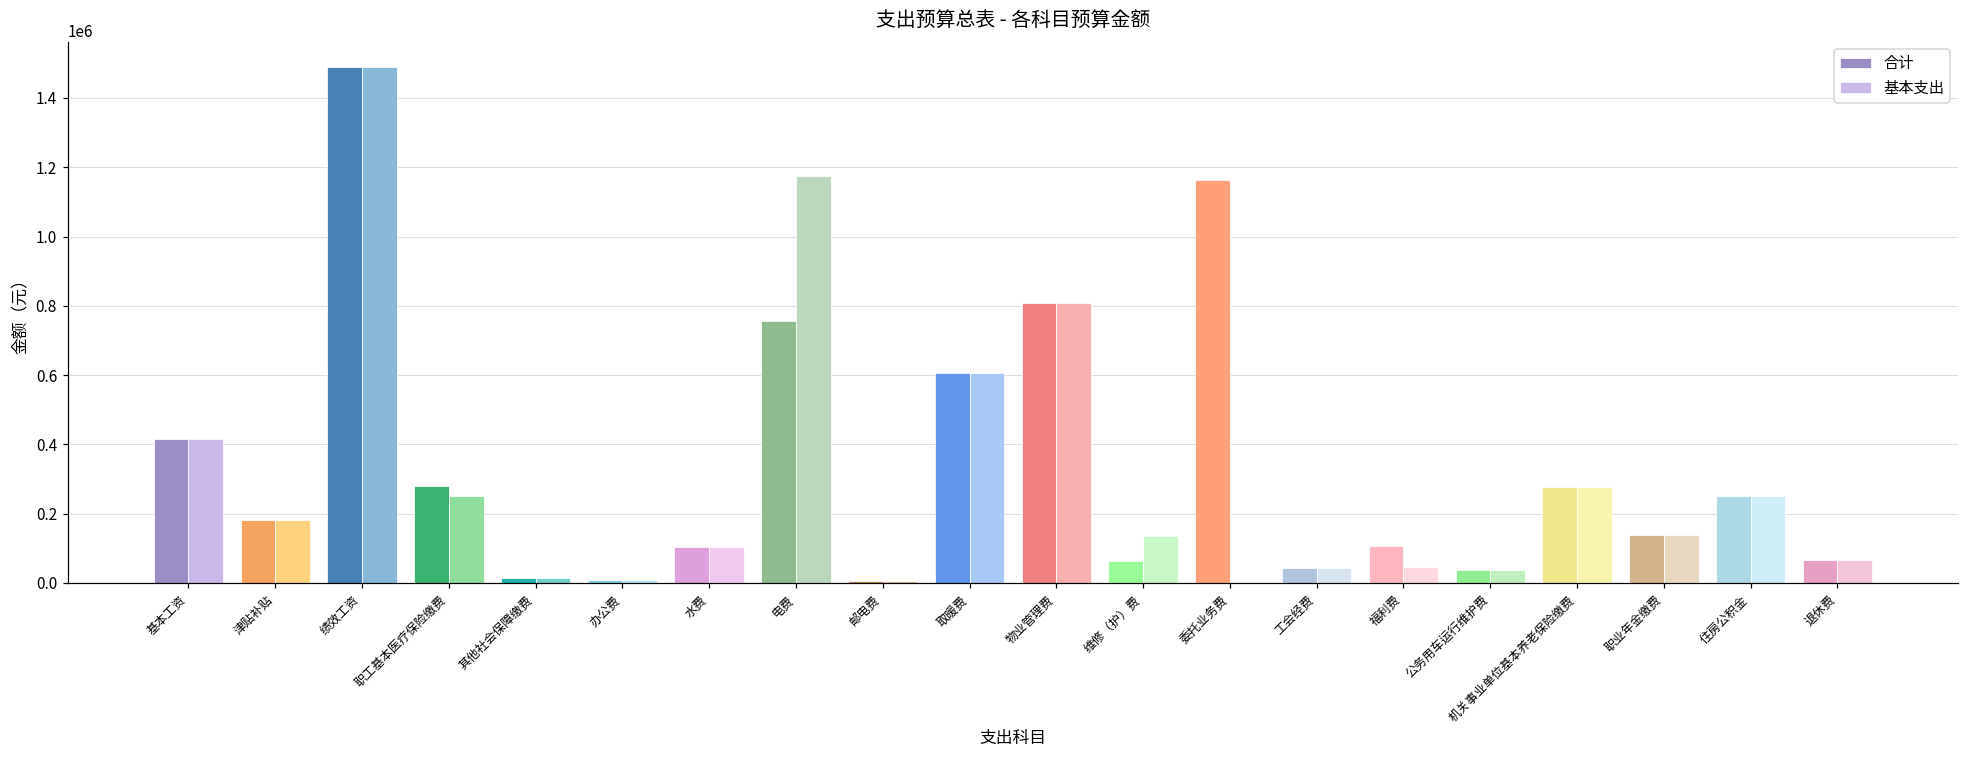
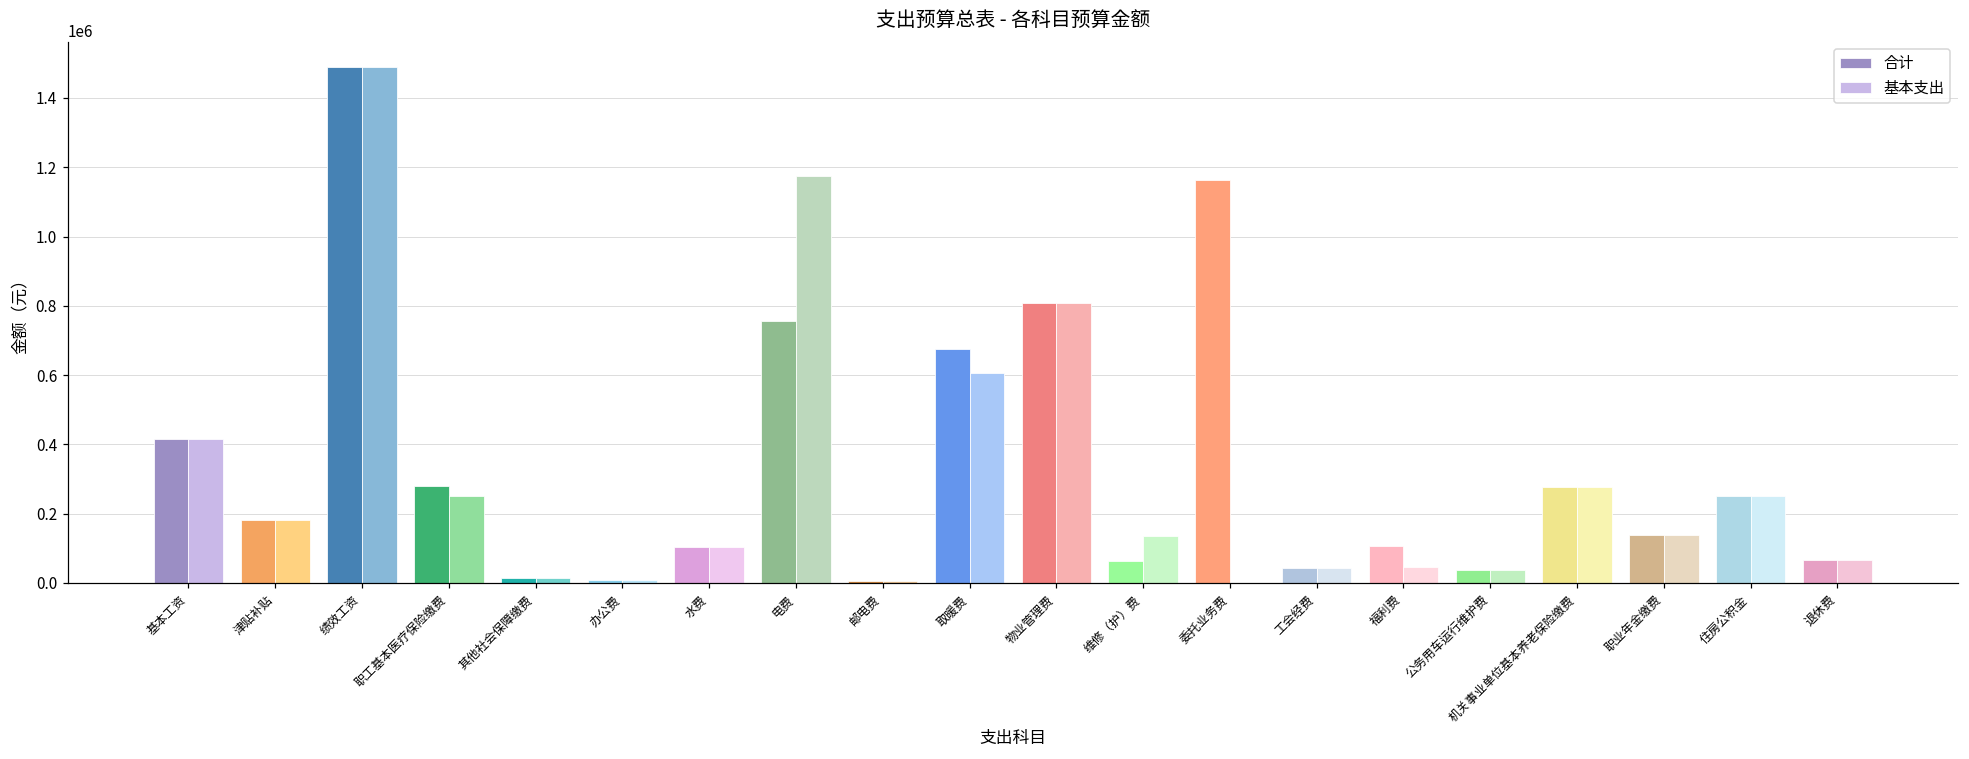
  {
    "合计": {
      "基本工资": 420000,
      "津贴补贴": 180000,
      "绩效工资": 1490000,
      "职工基本医疗保险缴费": 280000,
      "其他社会保障缴费": 10000,
      "办公费": 10000,
      "水费": 100000,
      "电费": 760000,
-     "取暖费": 610000,
+     "取暖费": 670000,
      "物业管理费": 810000,
      "维修（护）费": 60000,
      "委托业务费": 1160000,
      "工会经费": 40000,
      "福利费": 110000,
      "公务用车运行维护费": 40000,
      "机关事业单位基本养老保险缴费": 280000,
      "职业年金缴费": 140000,
      "住房公积金": 250000,
      "退休费": 70000
    },
    "基本支出": {
      "基本工资": 420000,
      "津贴补贴": 180000,
      "绩效工资": 1490000,
      "职工基本医疗保险缴费": 250000,
      "其他社会保障缴费": 10000,
      "办公费": 10000,
      "水费": 100000,
      "电费": 1170000,
      "取暖费": 610000,
      "物业管理费": 810000,
      "维修（护）费": 140000,
      "委托业务费": 0,
      "工会经费": 40000,
      "福利费": 50000,
      "公务用车运行维护费": 40000,
      "机关事业单位基本养老保险缴费": 280000,
      "职业年金缴费": 140000,
      "住房公积金": 250000,
      "退休费": 70000
    }
  }
